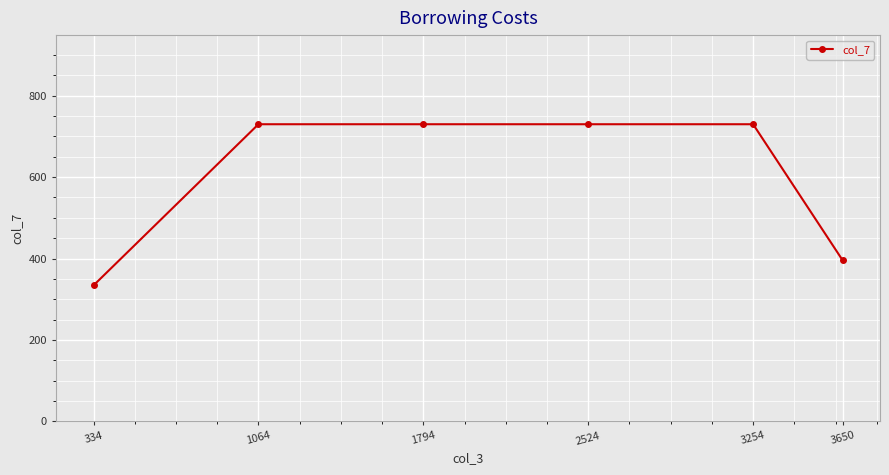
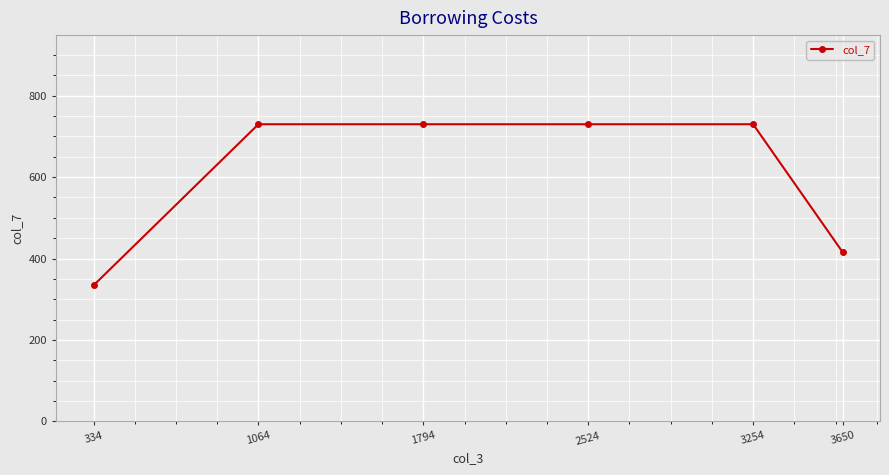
  {
    "334": 330,
    "1064": 730,
    "1794": 730,
    "2524": 730,
    "3254": 730,
-   "3650": 400
+   "3650": 420
  }
